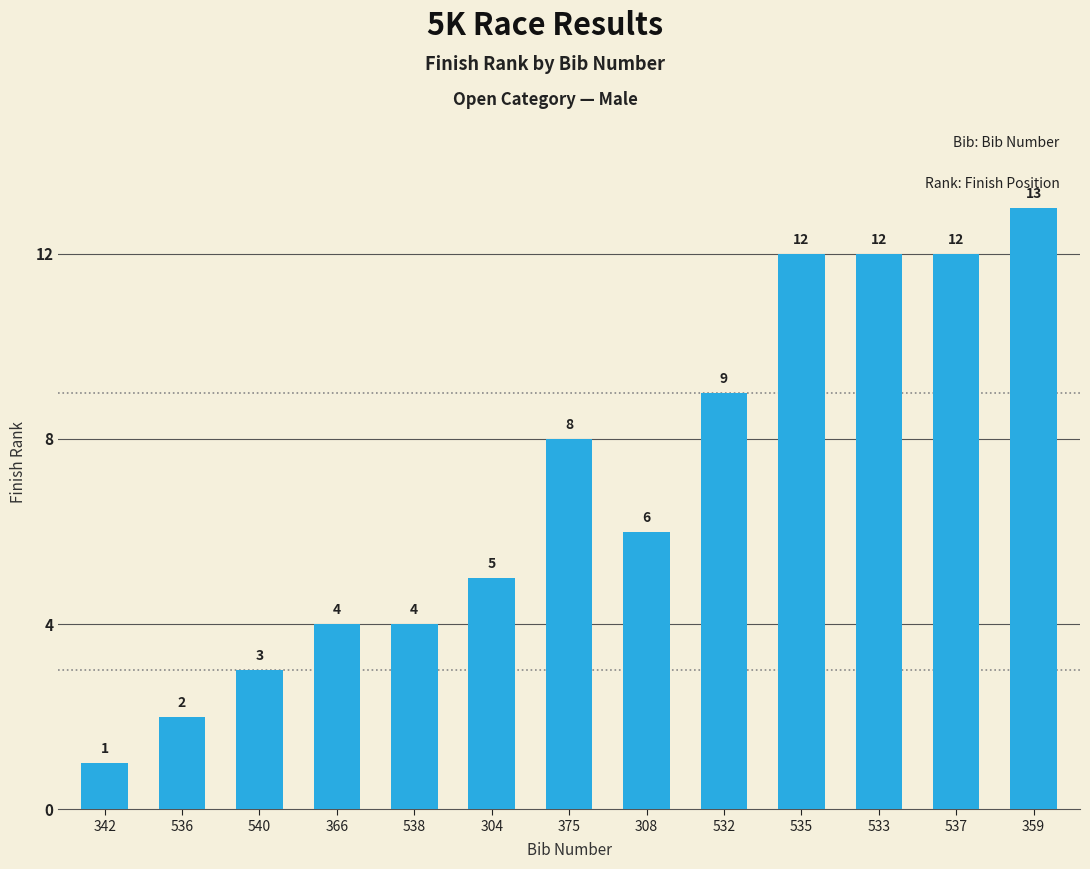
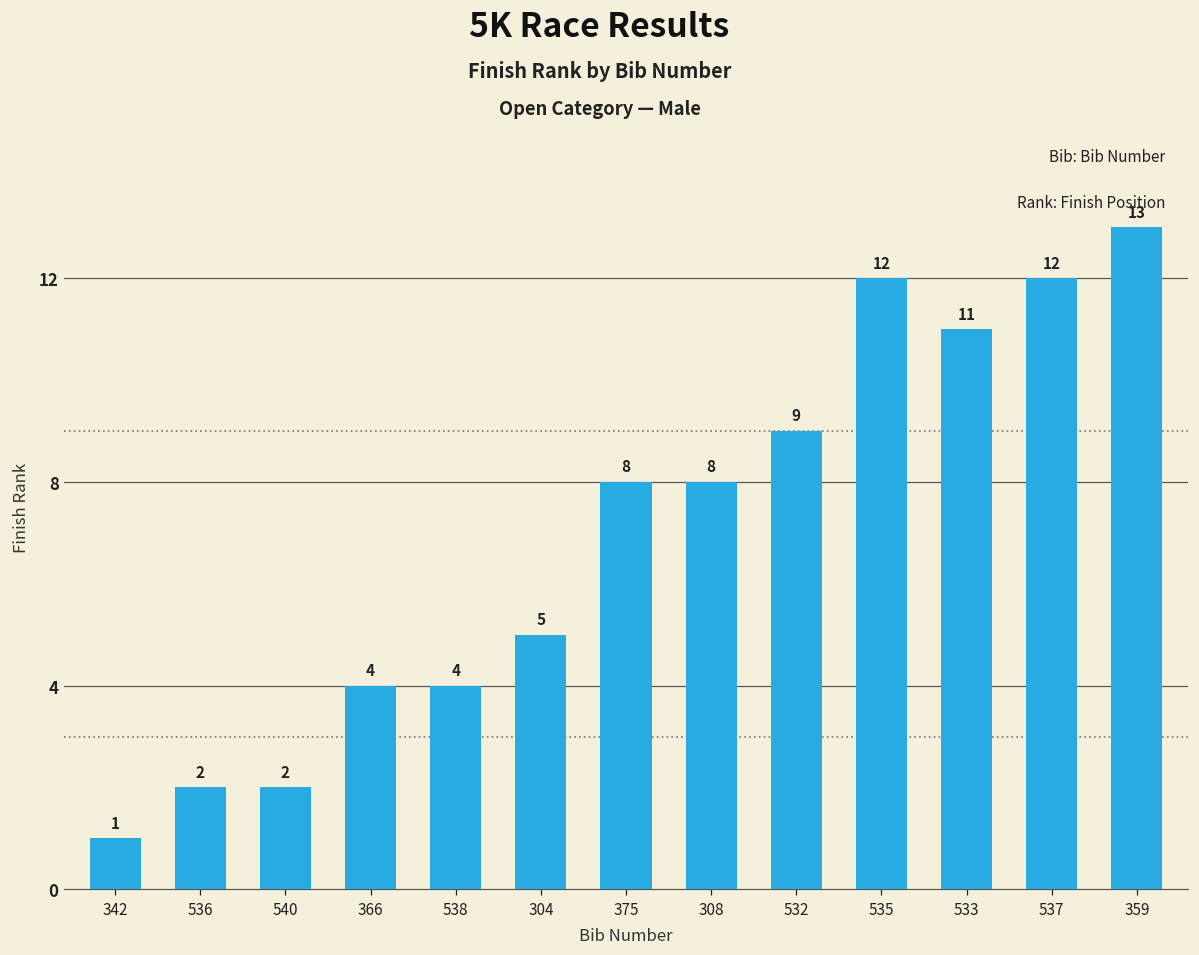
  {
    "342": 1,
    "536": 2,
-   "540": 3,
+   "540": 2,
    "366": 4,
    "538": 4,
    "304": 5,
    "375": 8,
-   "308": 6,
+   "308": 8,
    "532": 9,
    "535": 12,
-   "533": 12,
+   "533": 11,
    "537": 12
  }
